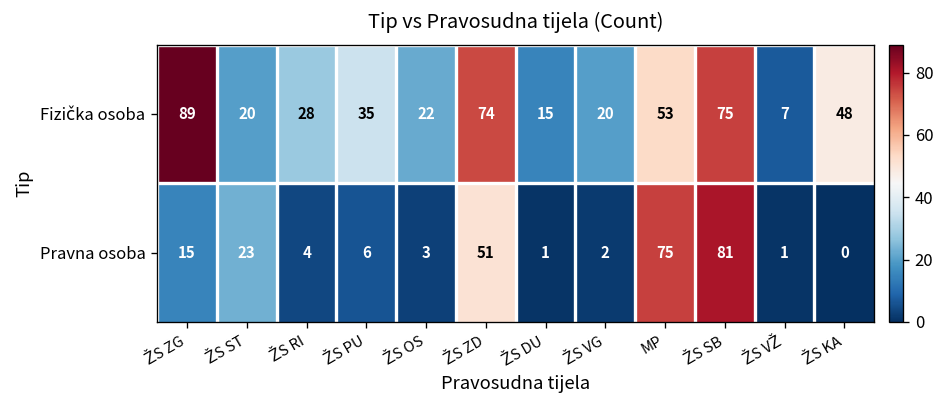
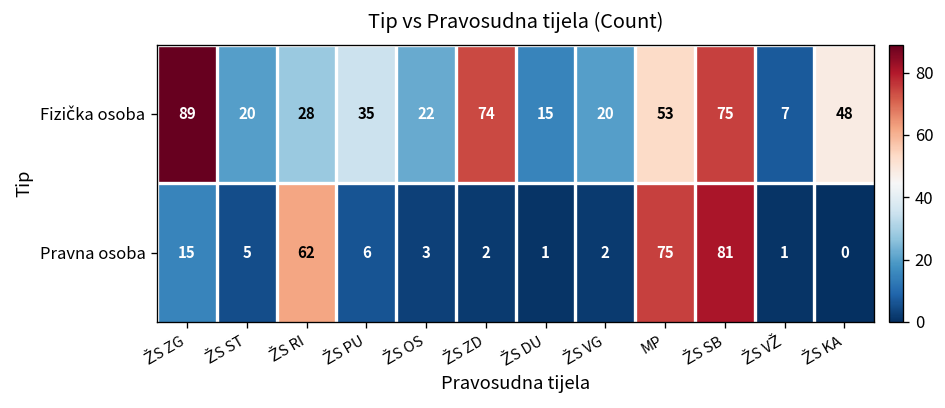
  {
    "Fizička osoba": {
      "ŽS ZG": 89,
      "ŽS ST": 20,
      "ŽS RI": 28,
      "ŽS PU": 35,
      "ŽS OS": 22,
      "ŽS ZD": 74,
      "ŽS DU": 15,
      "ŽS VG": 20,
      "MP": 53,
      "ŽS SB": 75,
      "ŽS VŽ": 7,
      "ŽS KA": 48
    },
    "Pravna osoba": {
      "ŽS ZG": 15,
-     "ŽS ST": 23,
-     "ŽS RI": 4,
+     "ŽS ST": 5,
+     "ŽS RI": 62,
      "ŽS PU": 6,
      "ŽS OS": 3,
-     "ŽS ZD": 51,
+     "ŽS ZD": 2,
      "ŽS DU": 1,
      "ŽS VG": 2,
      "MP": 75,
      "ŽS SB": 81,
      "ŽS VŽ": 1,
      "ŽS KA": 0
    }
  }
